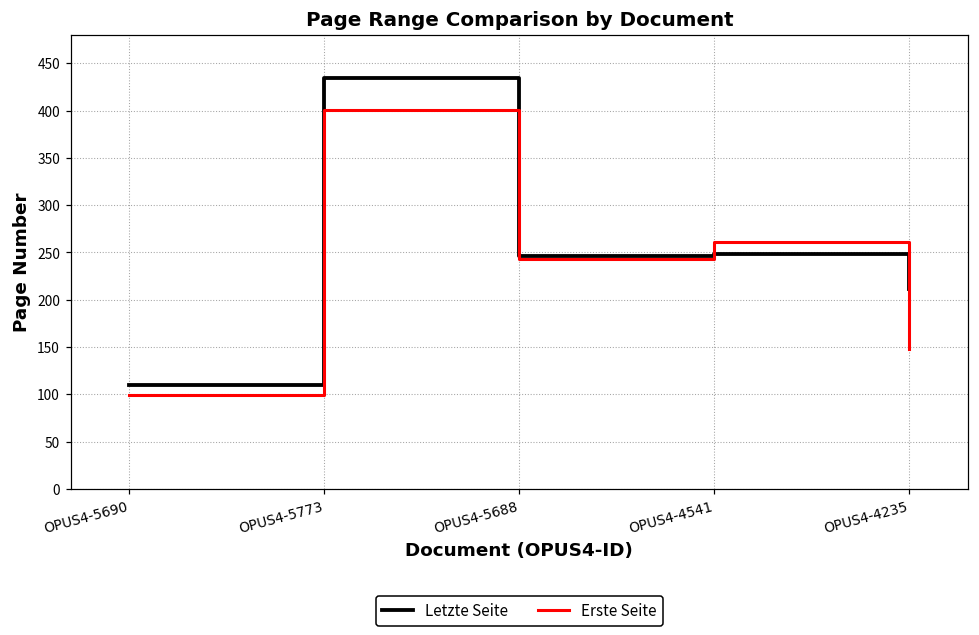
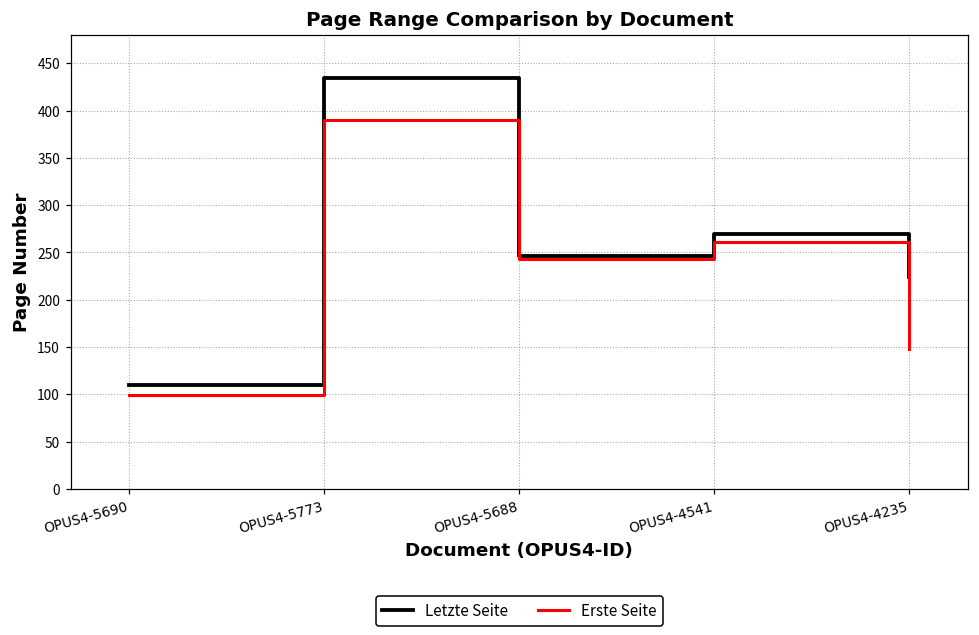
  {
    "Letzte Seite": {
      "OPUS4-5690": 110,
      "OPUS4-5773": 430,
      "OPUS4-5688": 250,
-     "OPUS4-4541": 250,
-     "OPUS4-4235": 210
+     "OPUS4-4541": 270,
+     "OPUS4-4235": 220
    },
    "Erste Seite": {
      "OPUS4-5690": 100,
-     "OPUS4-5773": 400,
+     "OPUS4-5773": 390,
      "OPUS4-5688": 240,
      "OPUS4-4541": 260,
      "OPUS4-4235": 150
    }
  }
